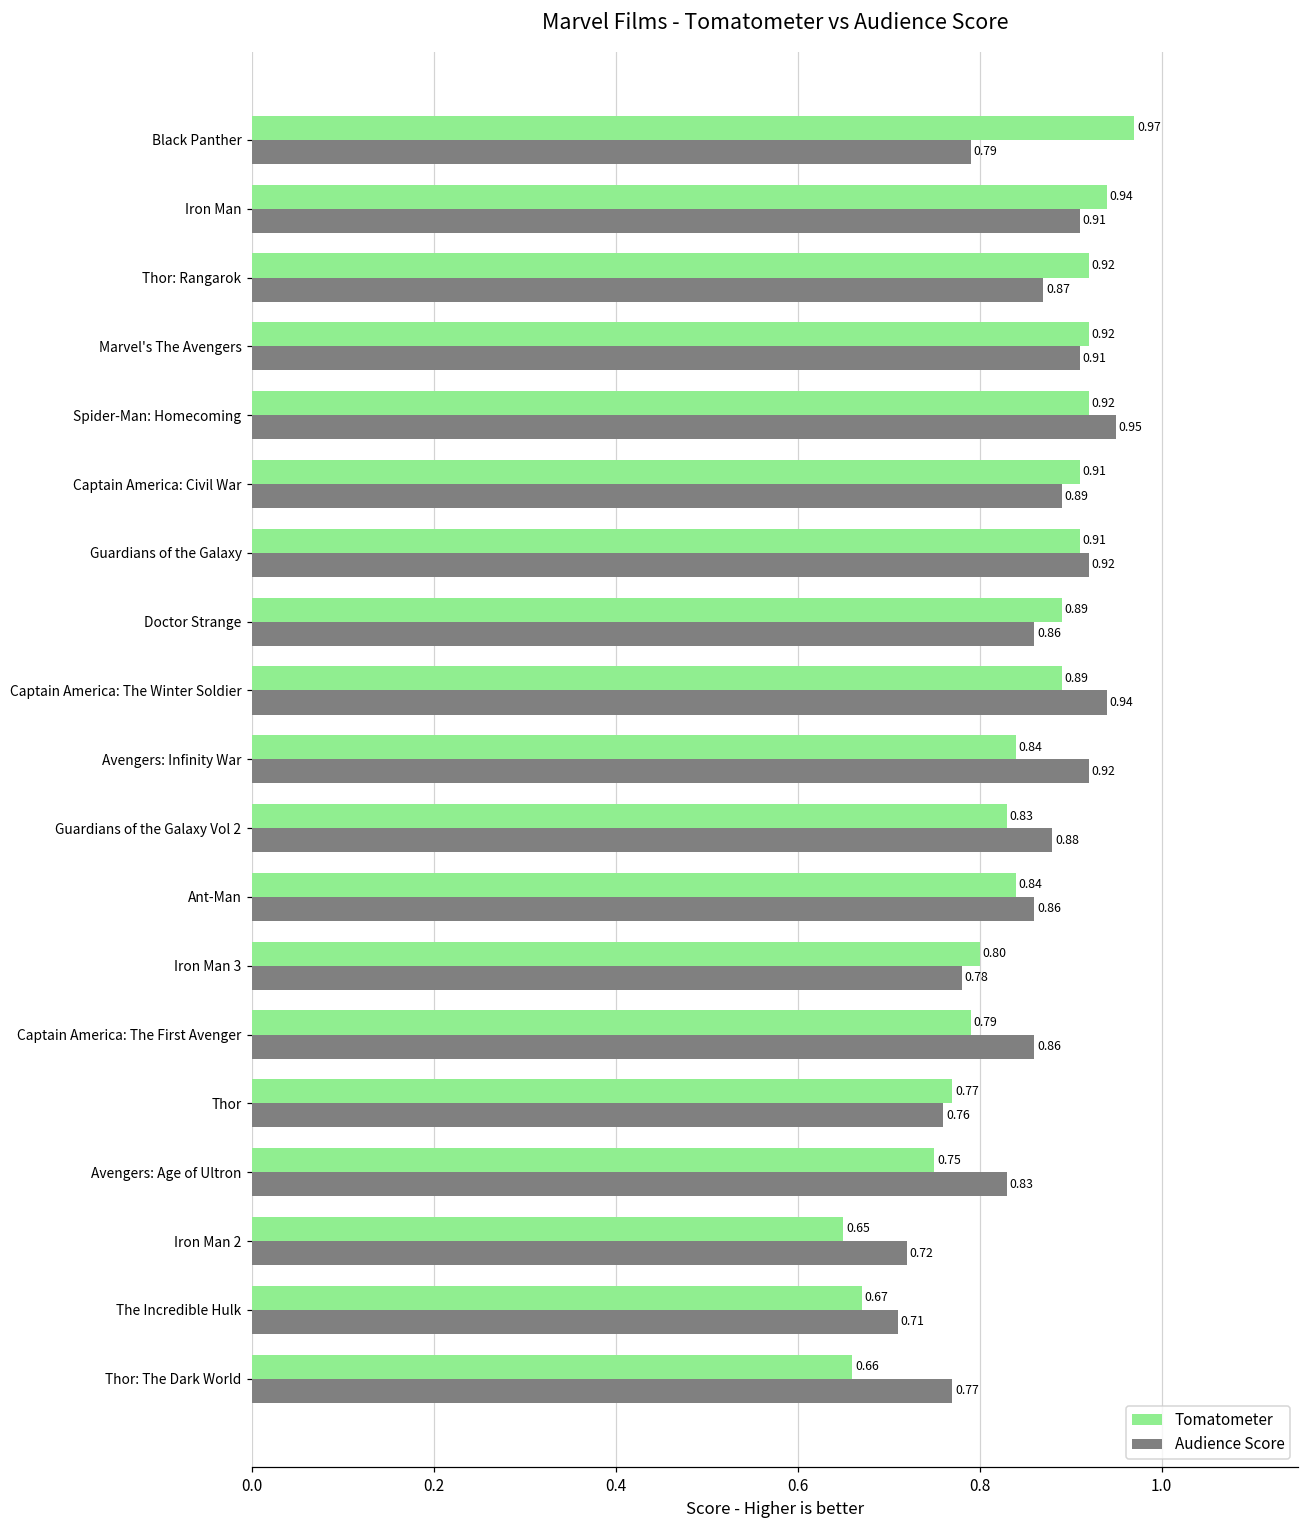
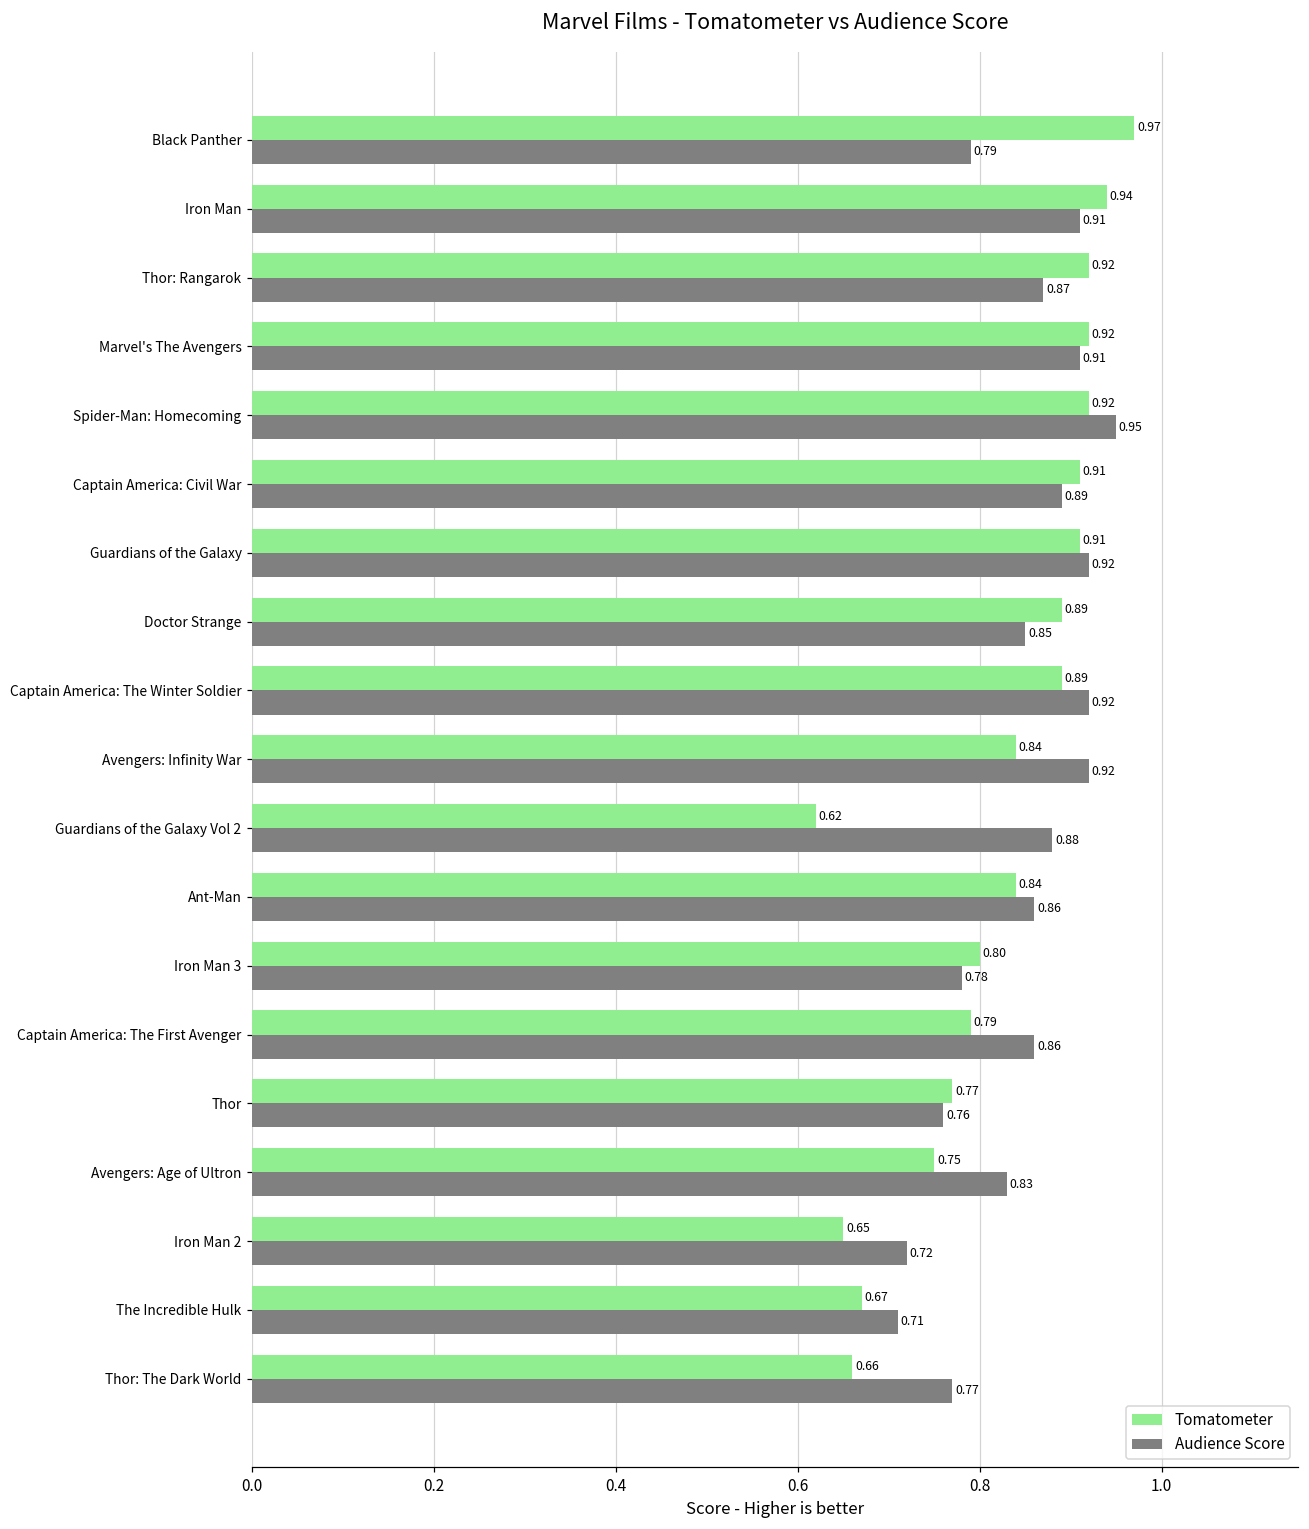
  {
    "Tomatometer": {
      "Black Panther": 0.97,
      "Iron Man": 0.94,
      "Thor: Rangarok": 0.92,
      "Marvel's The Avengers": 0.92,
      "Spider-Man: Homecoming": 0.92,
      "Captain America: Civil War": 0.91,
      "Guardians of the Galaxy": 0.91,
      "Doctor Strange": 0.89,
      "Captain America: The Winter Soldier": 0.89,
      "Avengers: Infinity War": 0.84,
-     "Guardians of the Galaxy Vol 2": 0.83,
+     "Guardians of the Galaxy Vol 2": 0.62,
      "Ant-Man": 0.84,
      "Iron Man 3": 0.80,
      "Captain America: The First Avenger": 0.79,
      "Thor": 0.77,
      "Avengers: Age of Ultron": 0.75,
      "Iron Man 2": 0.65,
      "The Incredible Hulk": 0.67,
      "Thor: The Dark World": 0.66
    },
    "Audience Score": {
      "Black Panther": 0.79,
      "Iron Man": 0.91,
      "Thor: Rangarok": 0.87,
      "Marvel's The Avengers": 0.91,
      "Spider-Man: Homecoming": 0.95,
      "Captain America: Civil War": 0.89,
      "Guardians of the Galaxy": 0.92,
-     "Doctor Strange": 0.86,
-     "Captain America: The Winter Soldier": 0.94,
+     "Doctor Strange": 0.85,
+     "Captain America: The Winter Soldier": 0.92,
      "Avengers: Infinity War": 0.92,
      "Guardians of the Galaxy Vol 2": 0.88,
      "Ant-Man": 0.86,
      "Iron Man 3": 0.78,
      "Captain America: The First Avenger": 0.86,
      "Thor": 0.76,
      "Avengers: Age of Ultron": 0.83,
      "Iron Man 2": 0.72,
      "The Incredible Hulk": 0.71,
      "Thor: The Dark World": 0.77
    }
  }
